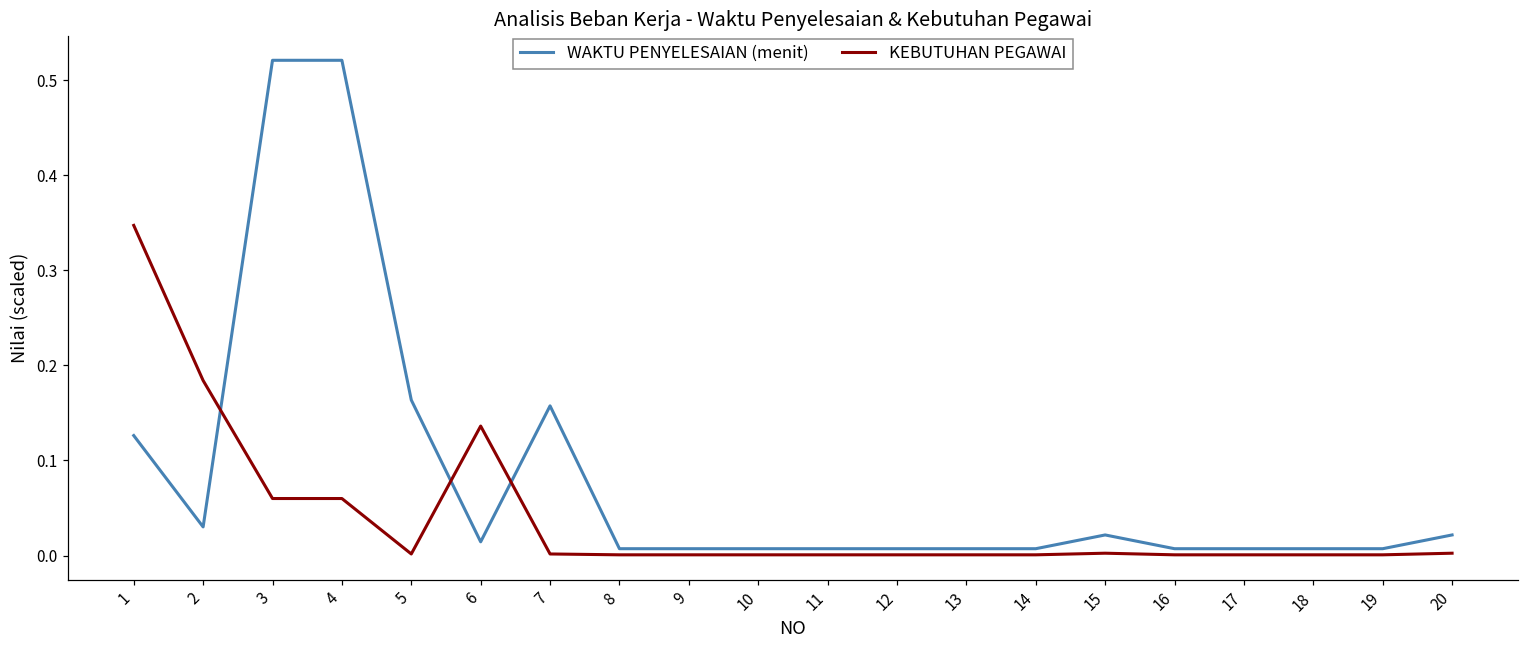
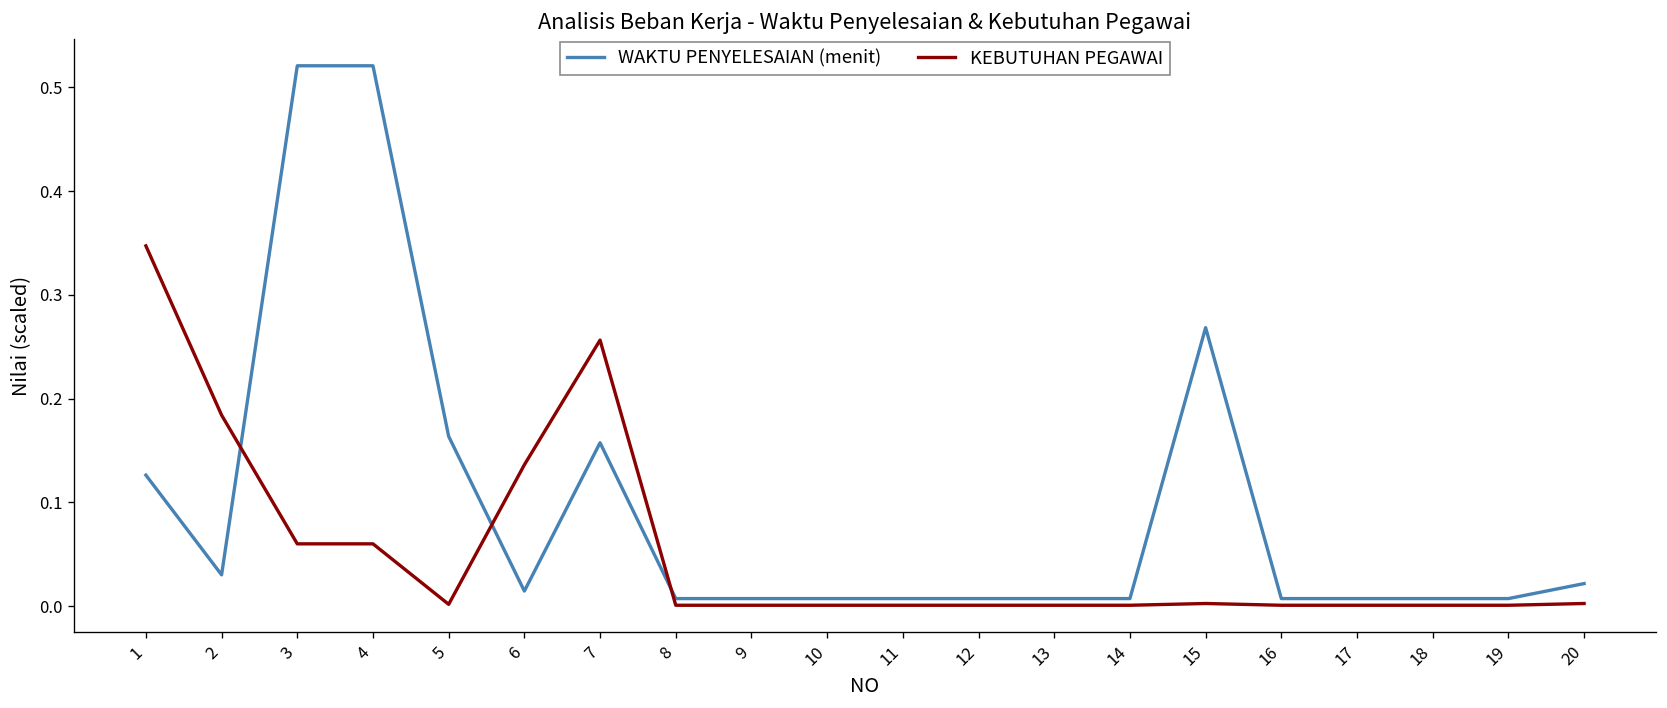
  {
    "WAKTU PENYELESAIAN (menit)": {
      "1": 0.13,
      "2": 0.03,
      "3": 0.52,
      "4": 0.52,
      "5": 0.16,
      "6": 0.01,
      "7": 0.16,
      "8": 0.01,
      "9": 0.01,
      "10": 0.01,
      "11": 0.01,
      "12": 0.01,
      "13": 0.01,
      "14": 0.01,
-     "15": 0.02,
+     "15": 0.27,
      "16": 0.01,
      "17": 0.01,
      "18": 0.01,
      "19": 0.01,
      "20": 0.02
    },
    "KEBUTUHAN PEGAWAI": {
      "1": 0.35,
      "2": 0.18,
      "3": 0.06,
      "4": 0.06,
      "5": 0.00,
      "6": 0.14,
-     "7": 0.00,
+     "7": 0.26,
      "8": 0.00,
      "9": 0.00,
      "10": 0.00,
      "11": 0.00,
      "12": 0.00,
      "13": 0.00,
      "14": 0.00,
      "15": 0.00,
      "16": 0.00,
      "17": 0.00,
      "18": 0.00,
      "19": 0.00,
      "20": 0.00
    }
  }
